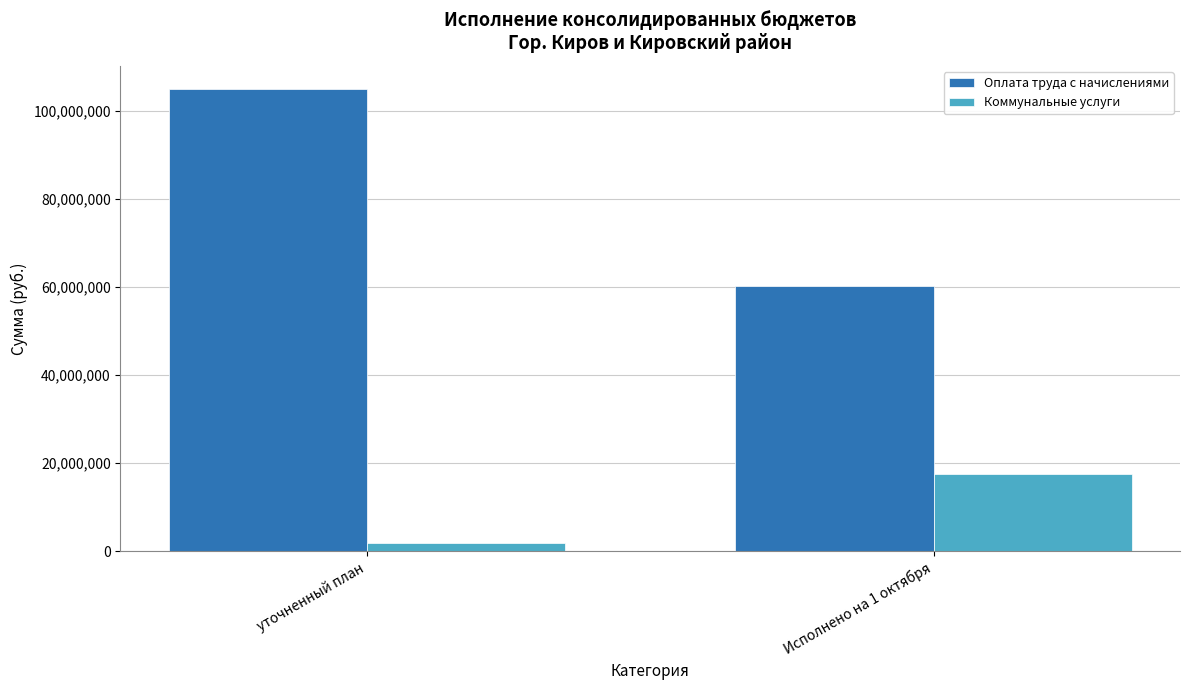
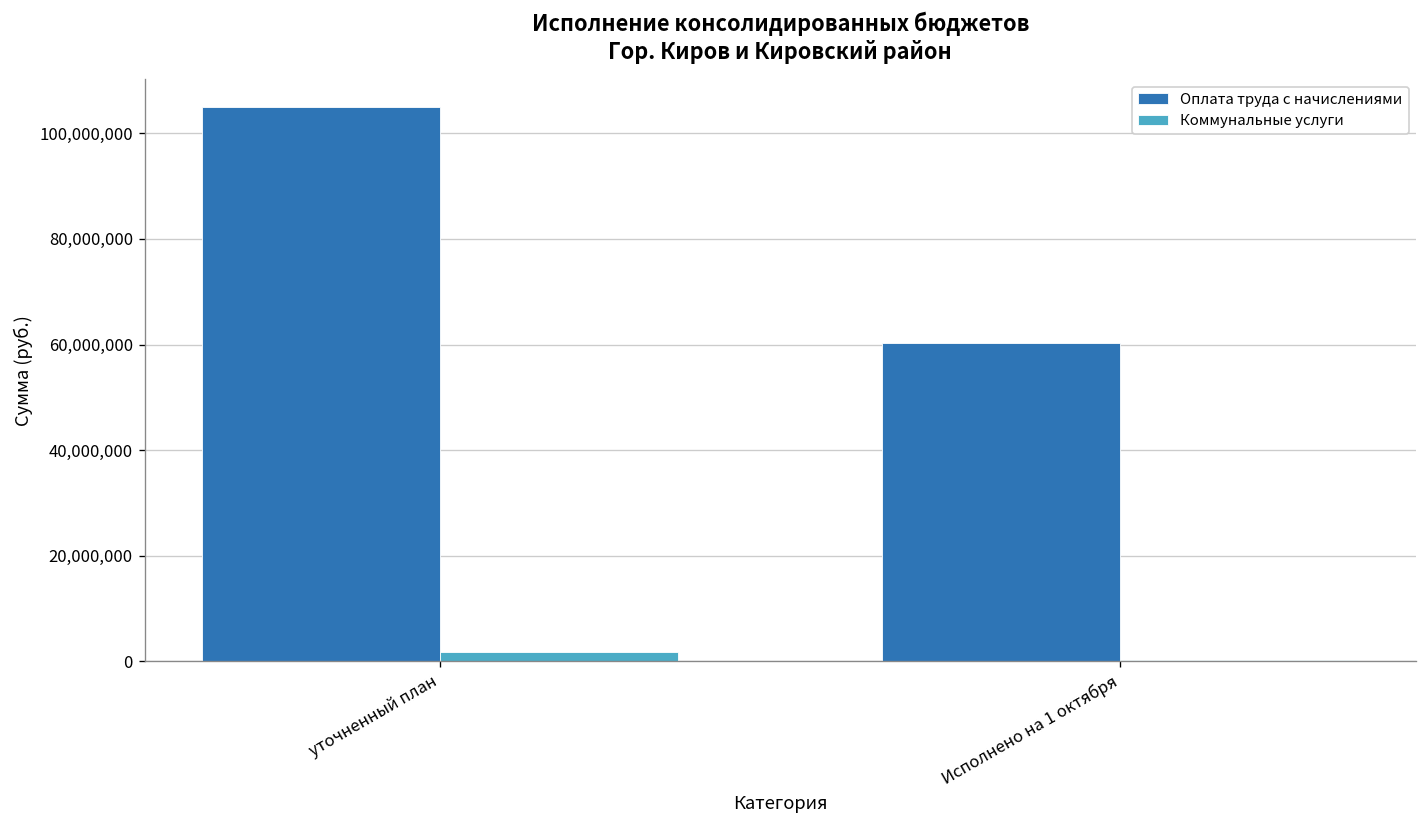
  {
    "Оплата труда с начислениями": {
      "уточненный план": "105,000,000",
      "Исполнено на 1 октября": "60,000,000"
    },
    "Коммунальные услуги": {
      "уточненный план": "2,000,000",
-     "Исполнено на 1 октября": "18,000,000"
+     "Исполнено на 1 октября": "0"
    }
  }
